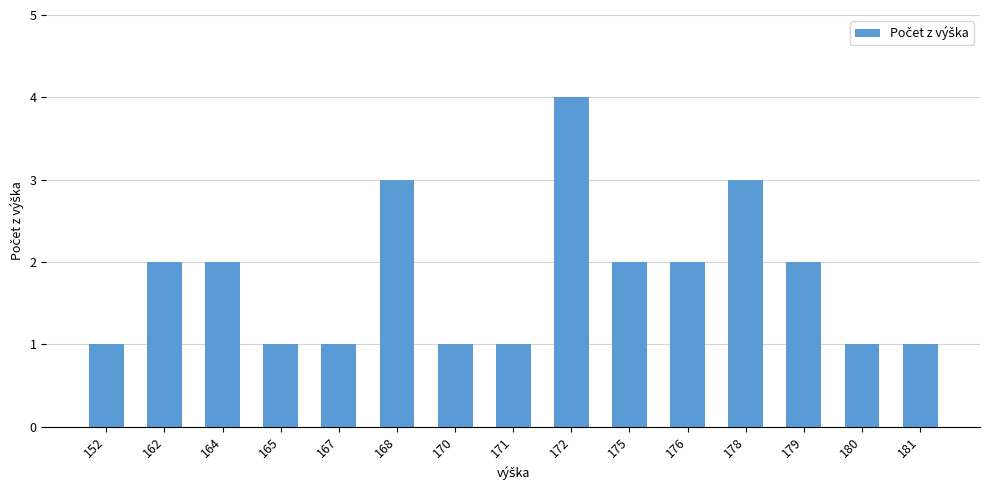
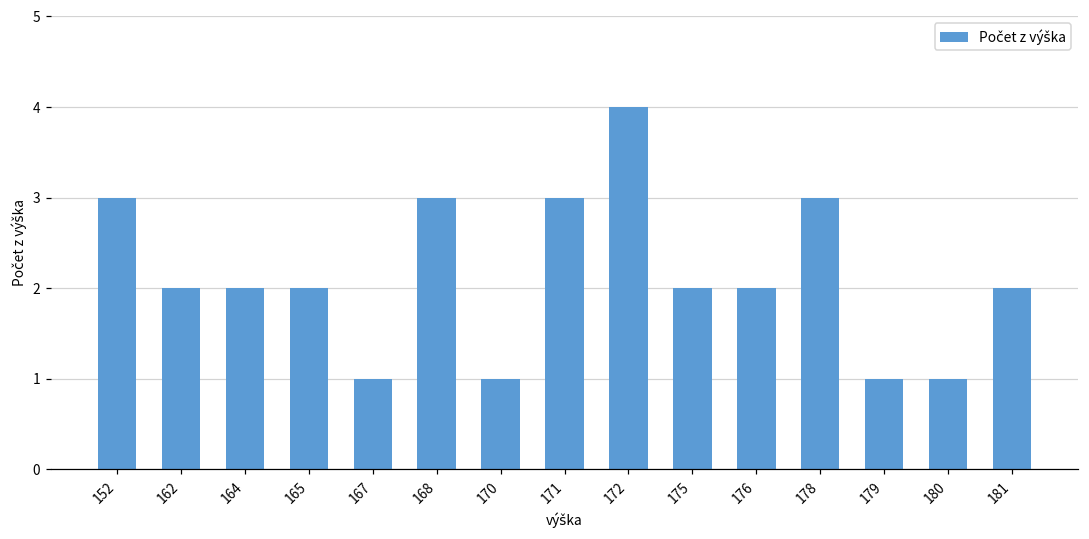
  {
-   "152": 1,
+   "152": 3,
    "162": 2,
    "164": 2,
-   "165": 1,
+   "165": 2,
    "167": 1,
    "168": 3,
    "170": 1,
-   "171": 1,
+   "171": 3,
    "172": 4,
    "175": 2,
    "176": 2,
    "178": 3,
-   "179": 2,
+   "179": 1,
    "180": 1,
-   "181": 1
+   "181": 2
  }
